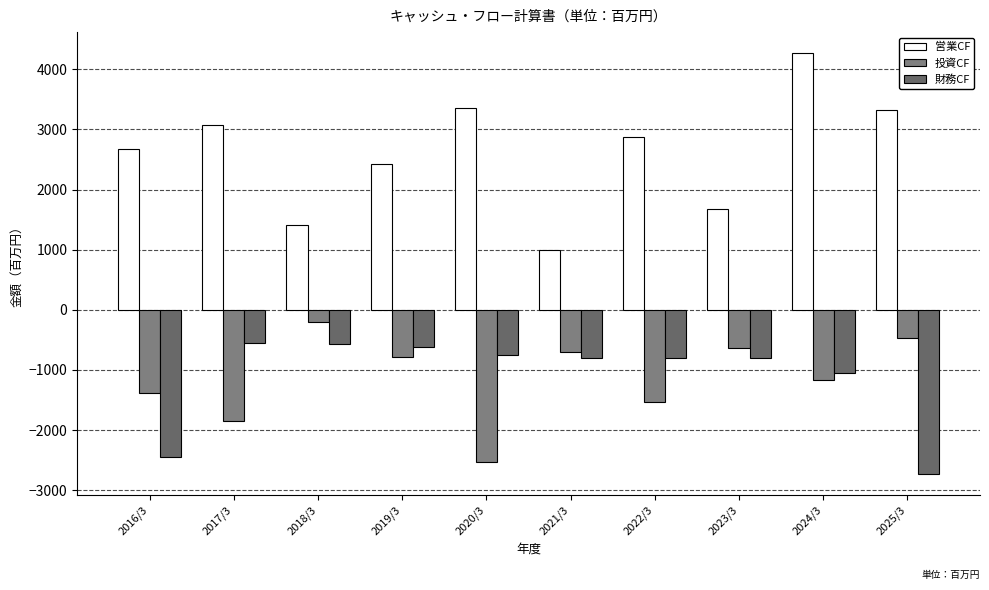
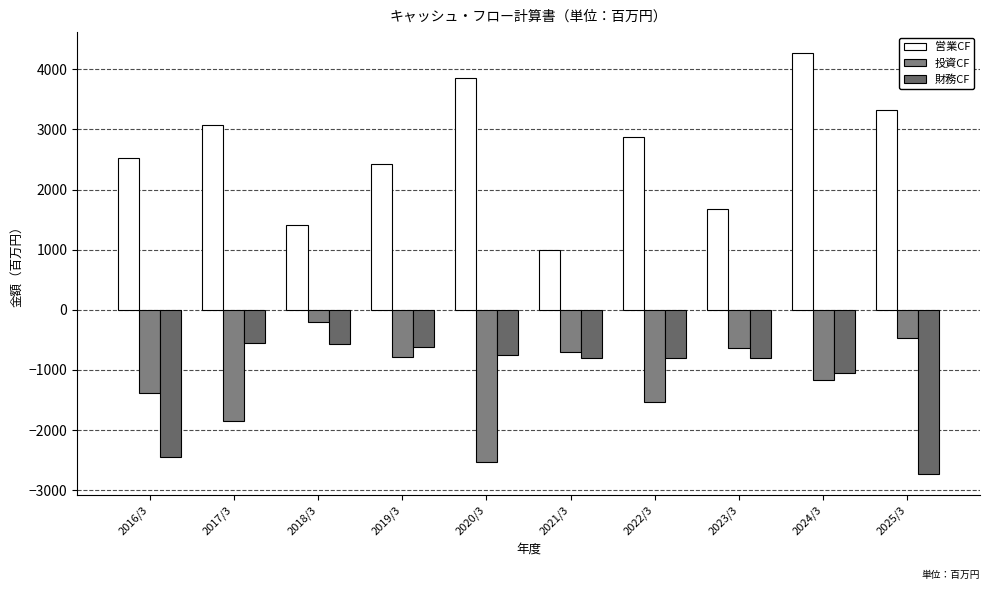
  {
    "営業CF": {
-     "2016/3": 2700,
+     "2016/3": 2500,
      "2017/3": 3100,
      "2018/3": 1400,
      "2019/3": 2400,
-     "2020/3": 3400,
+     "2020/3": 3900,
      "2021/3": 1000,
      "2022/3": 2900,
      "2023/3": 1700,
      "2024/3": 4300,
      "2025/3": 3300
    }
  }
